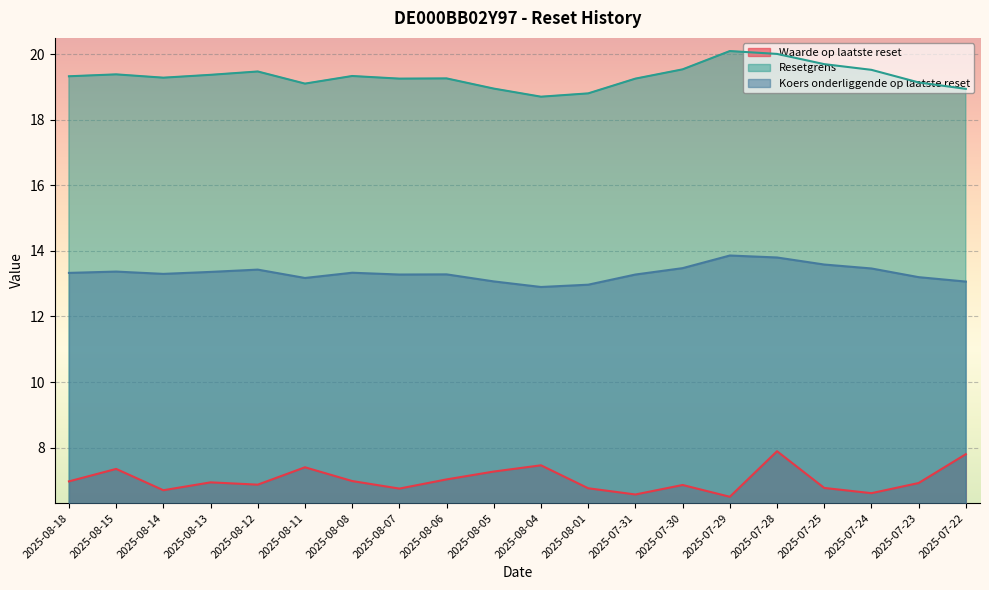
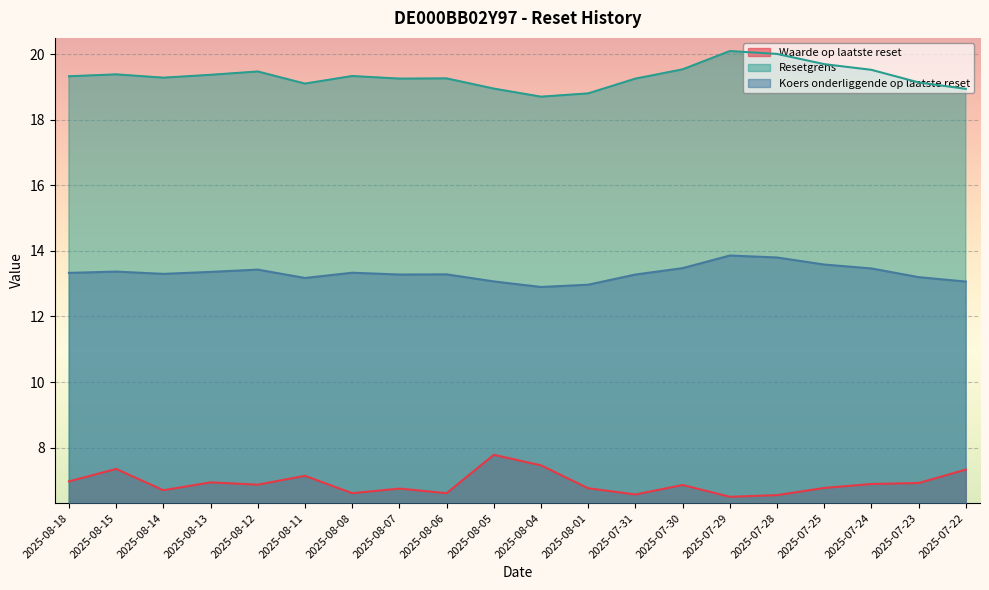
  {
    "Waarde op laatste reset": {
      "2025-08-18": 7.0,
      "2025-08-15": 7.4,
      "2025-08-14": 6.7,
      "2025-08-13": 6.9,
      "2025-08-12": 6.9,
-     "2025-08-11": 7.4,
-     "2025-08-08": 7.0,
+     "2025-08-11": 7.1,
+     "2025-08-08": 6.6,
      "2025-08-07": 6.8,
-     "2025-08-06": 7.0,
-     "2025-08-05": 7.3,
+     "2025-08-06": 6.6,
+     "2025-08-05": 7.8,
      "2025-08-04": 7.5,
      "2025-08-01": 6.8,
      "2025-07-31": 6.6,
      "2025-07-30": 6.9,
      "2025-07-29": 6.5,
-     "2025-07-28": 7.9,
+     "2025-07-28": 6.6,
      "2025-07-25": 6.8,
-     "2025-07-24": 6.6,
+     "2025-07-24": 6.9,
      "2025-07-23": 6.9,
-     "2025-07-22": 7.8
+     "2025-07-22": 7.3
    }
  }
